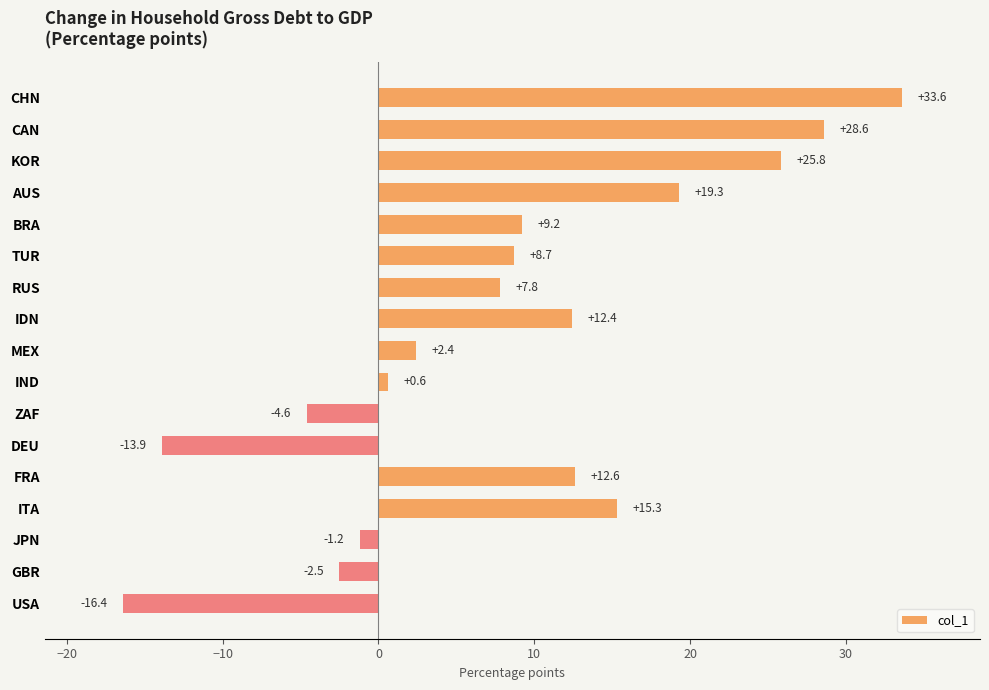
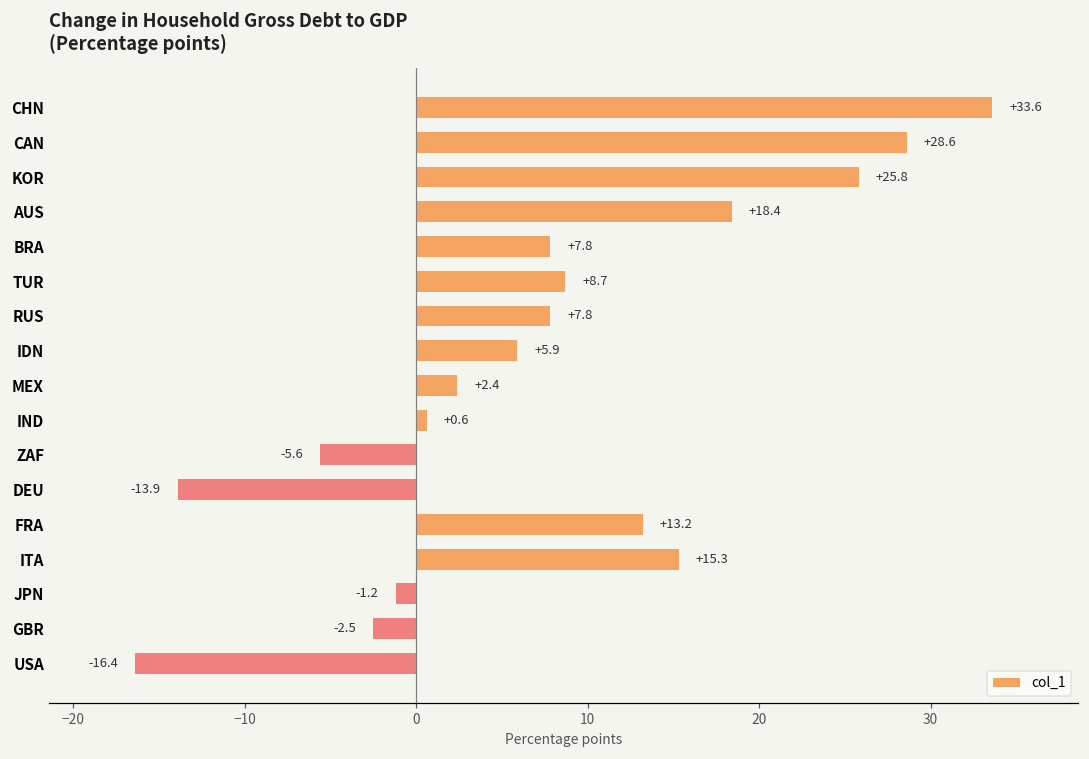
  {
    "CHN": "+33.6",
    "CAN": "+28.6",
    "KOR": "+25.8",
-   "AUS": "+19.3",
-   "BRA": "+9.2",
+   "AUS": "+18.4",
+   "BRA": "+7.8",
    "TUR": "+8.7",
    "RUS": "+7.8",
-   "IDN": "+12.4",
+   "IDN": "+5.9",
    "MEX": "+2.4",
    "IND": "+0.6",
-   "ZAF": "-4.6",
+   "ZAF": "-5.6",
    "DEU": "-13.9",
-   "FRA": "+12.6",
+   "FRA": "+13.2",
    "ITA": "+15.3",
    "JPN": "-1.2",
    "GBR": "-2.5",
    "USA": "-16.4"
  }
